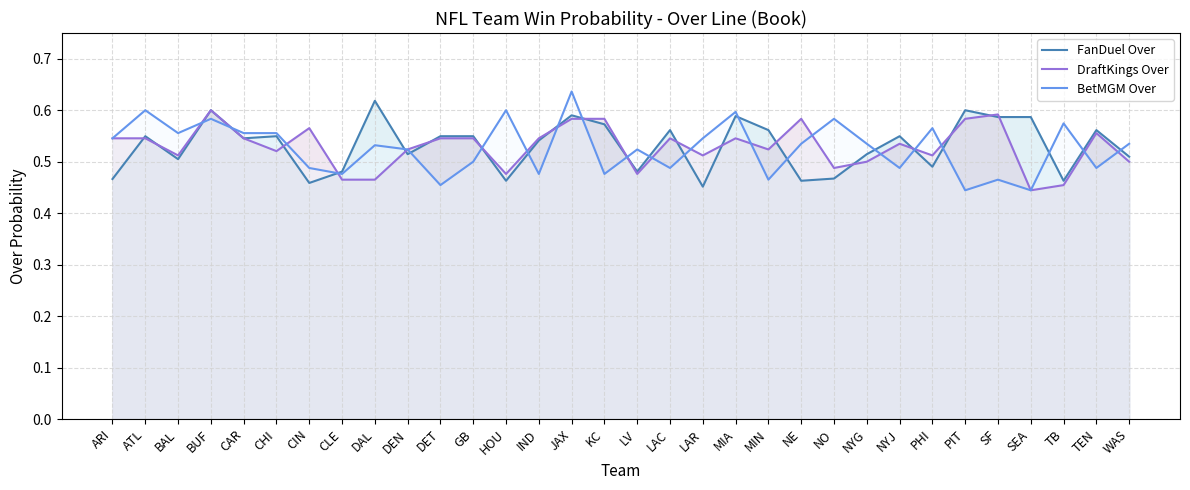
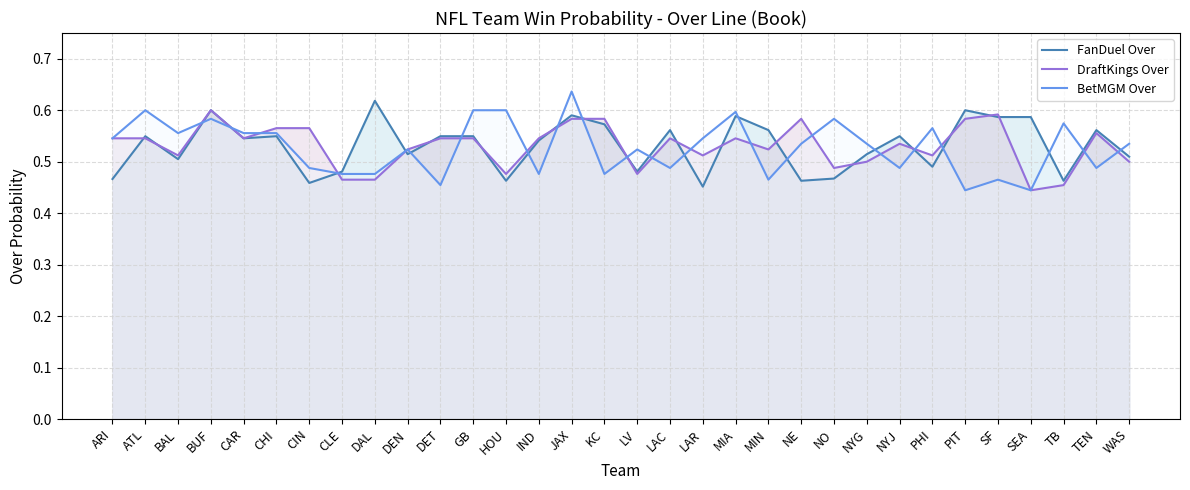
  {
    "FanDuel Over": {
      "ARI": 0.47,
      "BAL": 0.50,
      "CHI": 0.55,
      "CIN": 0.46,
      "DAL": 0.62,
      "DEN": 0.51,
      "HOU": 0.46,
      "JAX": 0.59,
      "KC": 0.57,
      "LAC": 0.56,
      "LAR": 0.45,
      "MIA": 0.59,
      "MIN": 0.56,
      "NE": 0.46,
      "NO": 0.47,
      "NYG": 0.51,
      "NYJ": 0.55,
      "PHI": 0.49,
      "PIT": 0.60,
      "SF": 0.59,
      "SEA": 0.59,
      "TB": 0.46,
      "TEN": 0.56,
      "WAS": 0.51
    },
    "DraftKings Over": {
      "BAL": 0.51,
-     "CHI": 0.52,
+     "CHI": 0.57,
      "CIN": 0.57,
      "CLE": 0.47,
      "DAL": 0.47,
      "HOU": 0.48,
      "JAX": 0.58,
      "KC": 0.58,
      "LAC": 0.55,
      "LAR": 0.51,
      "MIA": 0.55,
      "MIN": 0.52,
      "NE": 0.58,
      "NO": 0.49,
      "NYG": 0.50,
      "NYJ": 0.53,
      "PHI": 0.51,
      "PIT": 0.58,
      "SF": 0.59,
      "TB": 0.45,
      "TEN": 0.56,
      "WAS": 0.50
    },
    "BetMGM Over": {
      "ATL": 0.60,
      "BAL": 0.56,
      "BUF": 0.58,
      "CAR": 0.56,
      "CHI": 0.56,
      "CIN": 0.49,
-     "DAL": 0.53,
+     "DAL": 0.48,
      "DET": 0.45,
-     "GB": 0.5,
+     "GB": 0.6,
      "HOU": 0.60,
      "IND": 0.48,
      "JAX": 0.64,
      "KC": 0.48,
      "LV": 0.52,
      "LAC": 0.49,
      "LAR": 0.55,
      "MIA": 0.60,
      "MIN": 0.47,
      "NE": 0.53,
      "NO": 0.58,
      "NYG": 0.53,
      "NYJ": 0.49,
      "PHI": 0.57,
      "PIT": 0.44,
      "SF": 0.47,
      "TB": 0.57,
      "TEN": 0.49,
      "WAS": 0.53
    }
  }
